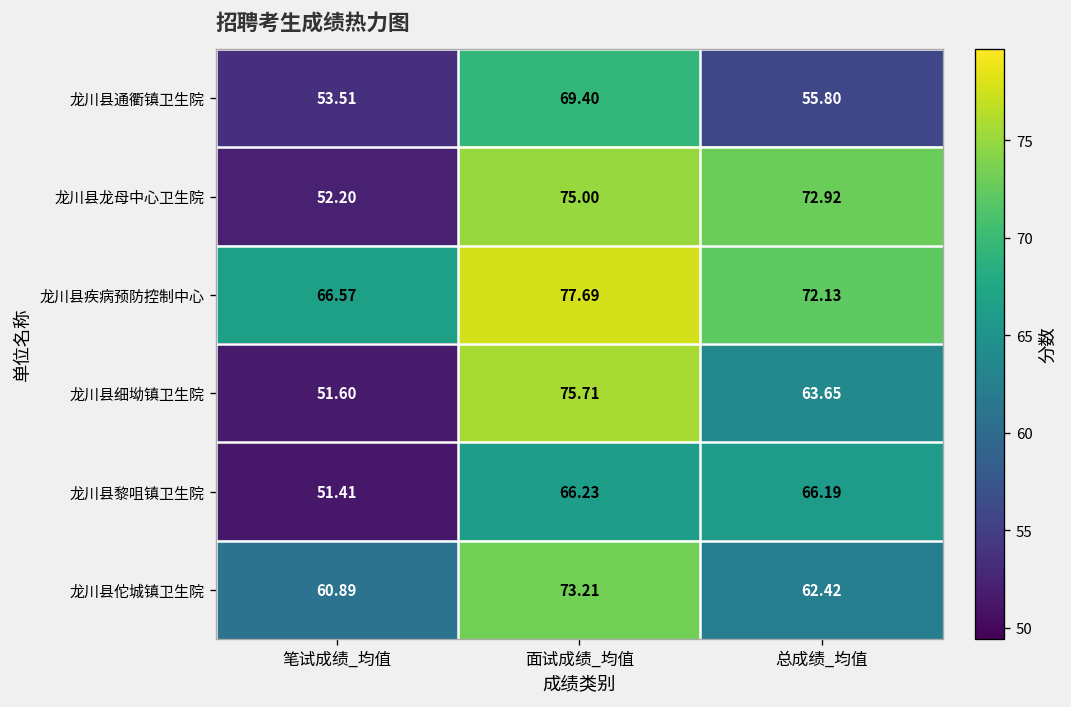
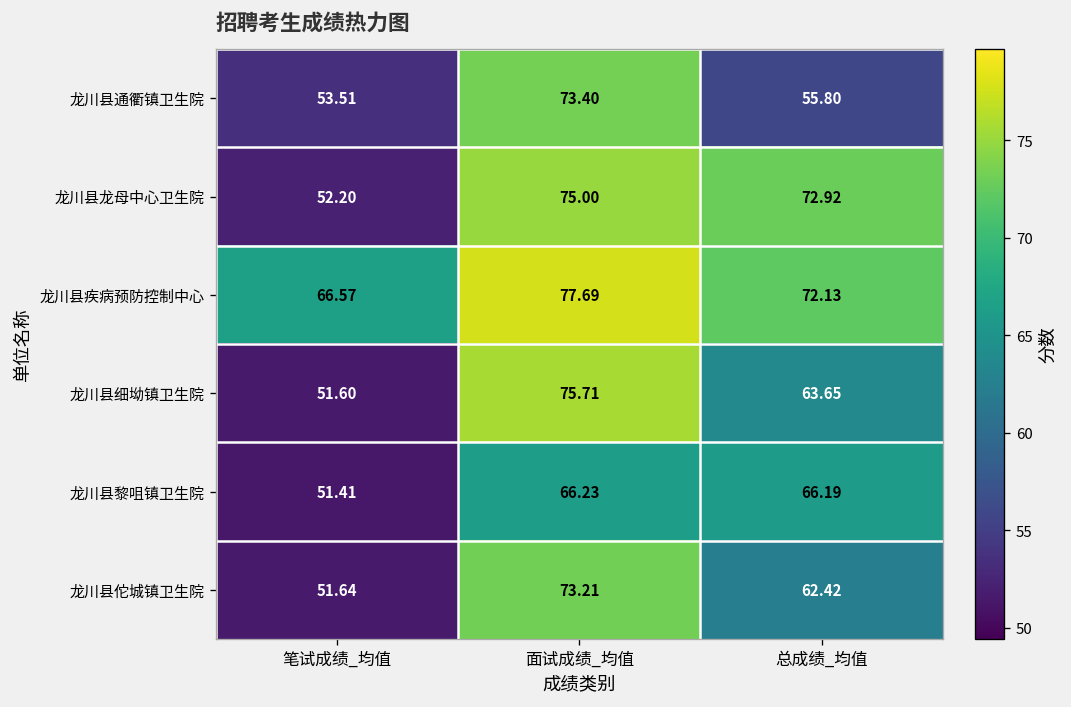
  {
    "龙川县通衢镇卫生院": {
      "笔试成绩_均值": 53.51,
-     "面试成绩_均值": 69.40,
+     "面试成绩_均值": 73.40,
      "总成绩_均值": 55.80
    },
    "龙川县龙母中心卫生院": {
      "笔试成绩_均值": 52.20,
      "面试成绩_均值": 75.00,
      "总成绩_均值": 72.92
    },
    "龙川县疾病预防控制中心": {
      "笔试成绩_均值": 66.57,
      "面试成绩_均值": 77.69,
      "总成绩_均值": 72.13
    },
    "龙川县细坳镇卫生院": {
      "笔试成绩_均值": 51.60,
      "面试成绩_均值": 75.71,
      "总成绩_均值": 63.65
    },
    "龙川县黎咀镇卫生院": {
      "笔试成绩_均值": 51.41,
      "面试成绩_均值": 66.23,
      "总成绩_均值": 66.19
    },
    "龙川县佗城镇卫生院": {
-     "笔试成绩_均值": 60.89,
+     "笔试成绩_均值": 51.64,
      "面试成绩_均值": 73.21,
      "总成绩_均值": 62.42
    }
  }
